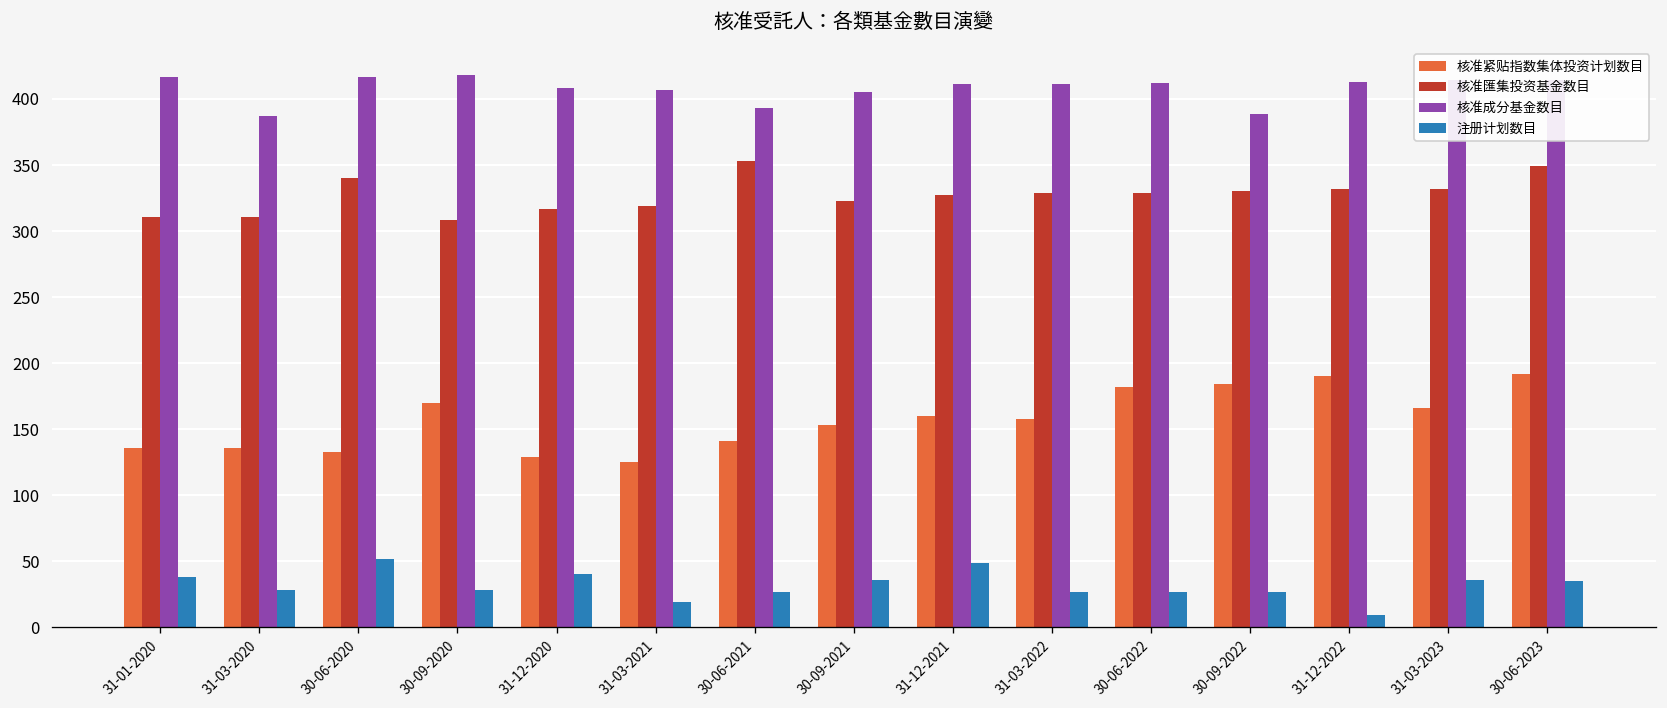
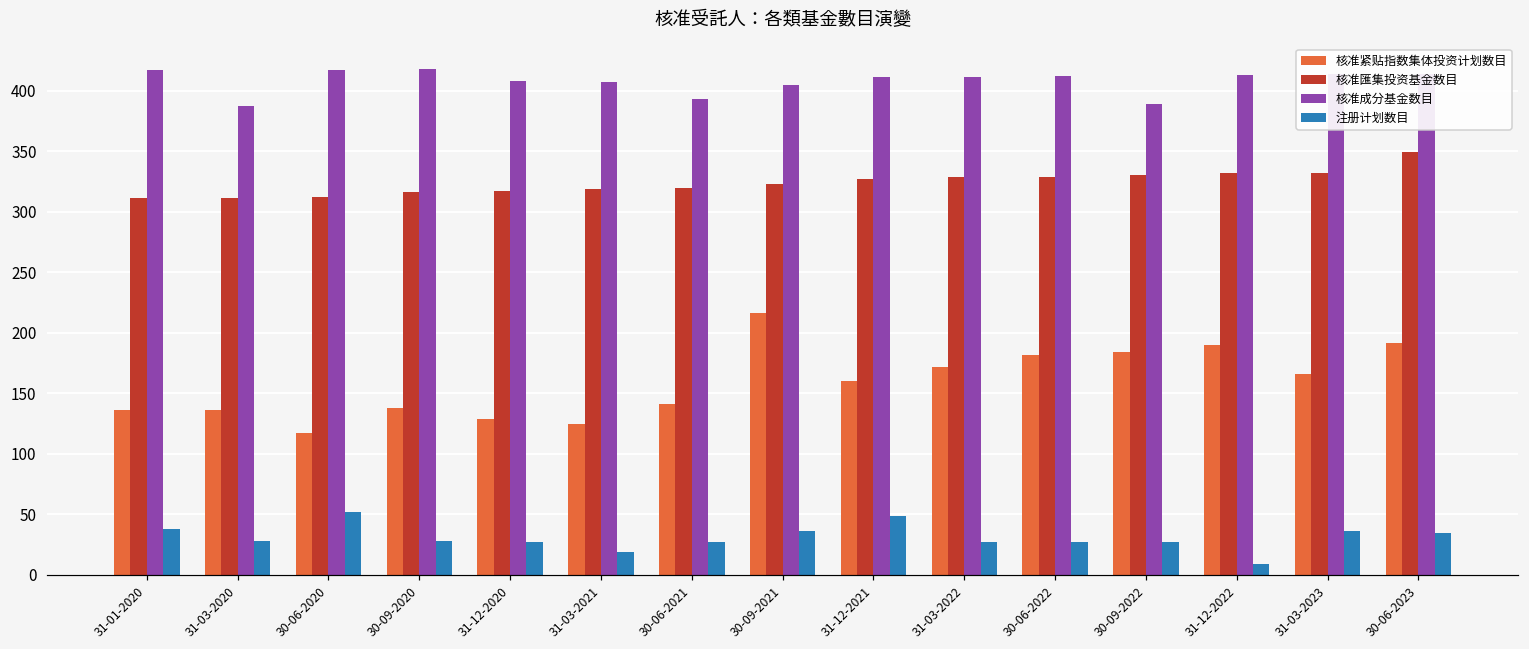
  {
    "核准紧贴指数集体投资计划数目": {
      "31-01-2020": 136,
      "31-03-2020": 136,
-     "30-06-2020": 133,
-     "30-09-2020": 170,
+     "30-06-2020": 117,
+     "30-09-2020": 138,
      "31-12-2020": 129,
      "31-03-2021": 125,
      "30-06-2021": 141,
-     "30-09-2021": 153,
+     "30-09-2021": 216,
      "31-12-2021": 160,
-     "31-03-2022": 158,
+     "31-03-2022": 172,
      "30-06-2022": 182,
      "30-09-2022": 184,
      "31-12-2022": 190,
      "31-03-2023": 166,
      "30-06-2023": 192
    },
    "核准匯集投资基金数目": {
      "31-01-2020": 311,
      "31-03-2020": 311,
-     "30-06-2020": 340,
-     "30-09-2020": 308,
+     "30-06-2020": 312,
+     "30-09-2020": 316,
      "31-12-2020": 317,
      "31-03-2021": 319,
-     "30-06-2021": 353,
+     "30-06-2021": 320,
      "30-09-2021": 323,
      "31-12-2021": 327,
      "31-03-2022": 329,
      "30-06-2022": 329,
      "30-09-2022": 330,
      "31-12-2022": 332,
      "31-03-2023": 332,
      "30-06-2023": 349
    },
    "核准成分基金数目": {
      "31-01-2020": 417,
      "31-03-2020": 387,
      "30-06-2020": 417,
      "30-09-2020": 418,
      "31-12-2020": 408,
      "31-03-2021": 407,
      "30-06-2021": 393,
      "30-09-2021": 405,
      "31-12-2021": 411,
      "31-03-2022": 411,
      "30-06-2022": 412,
      "30-09-2022": 389,
      "31-12-2022": 413
    },
    "注册计划数目": {
      "31-01-2020": 38,
      "31-03-2020": 28,
      "30-06-2020": 52,
      "30-09-2020": 28,
-     "31-12-2020": 40,
+     "31-12-2020": 27,
      "31-03-2021": 19,
      "30-06-2021": 27,
      "30-09-2021": 36,
      "31-12-2021": 49,
      "31-03-2022": 27,
      "30-06-2022": 27,
      "30-09-2022": 27,
      "31-12-2022": 9,
      "31-03-2023": 36,
      "30-06-2023": 35
    }
  }
